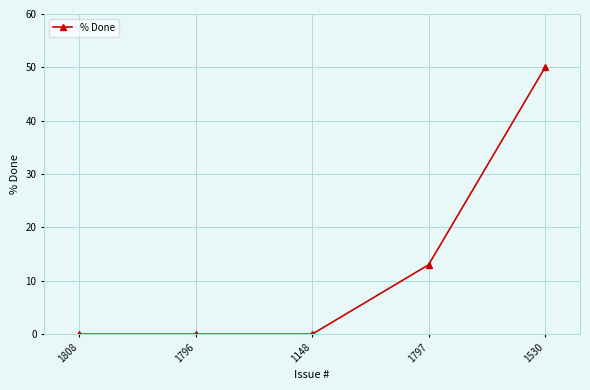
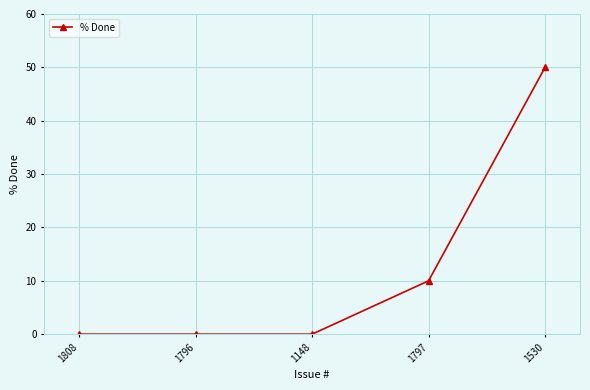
  {
    "1808": 0,
    "1796": 0,
    "1148": 0,
-   "1797": 13,
+   "1797": 10,
    "1530": 50
  }
